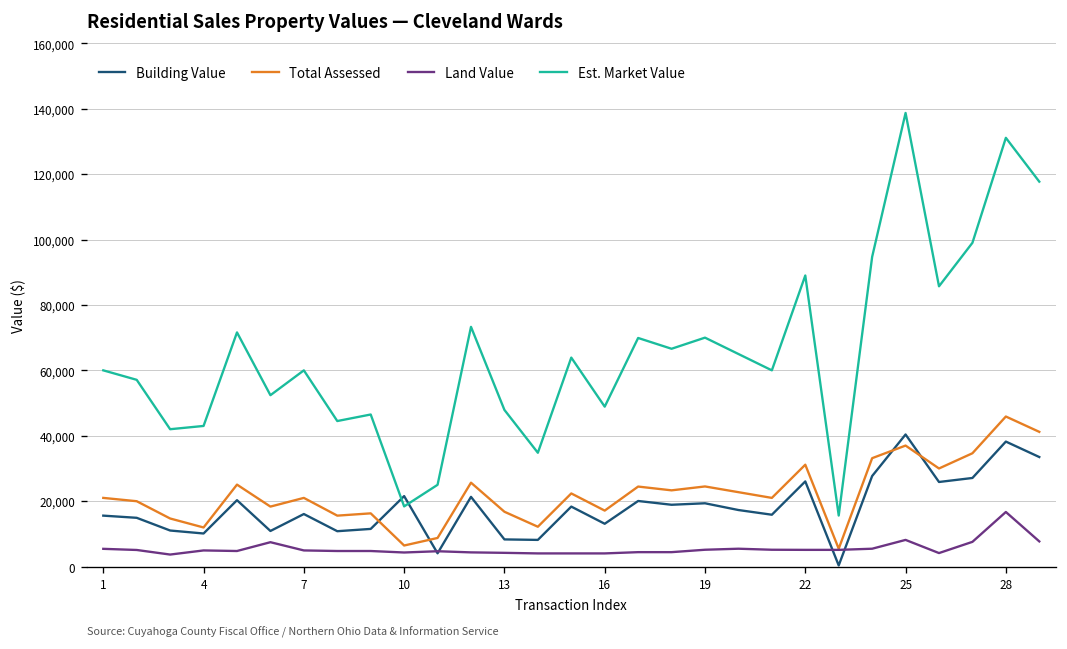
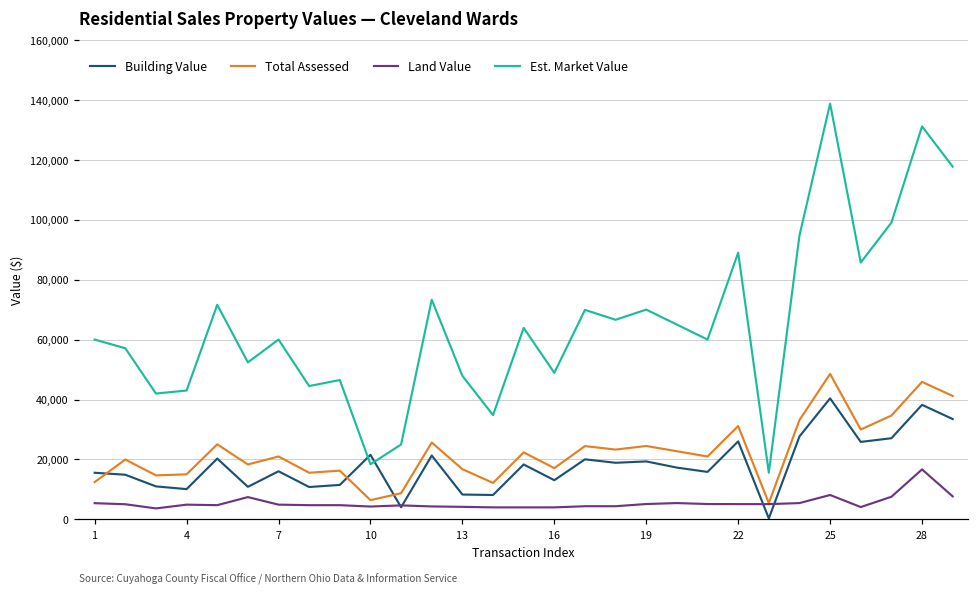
  {
    "Building Value": {
      "1": "16,000",
      "4": "10,000",
      "7": "16,000",
      "10": "22,000",
      "13": "8,000",
      "16": "13,000",
      "19": "19,000",
      "22": "26,000",
      "25": "40,000",
      "28": "38,000"
    },
    "Total Assessed": {
-     "1": "21,000",
-     "4": "12,000",
+     "1": "12,000",
+     "4": "15,000",
      "7": "21,000",
      "10": "6,000",
      "13": "17,000",
      "16": "17,000",
      "19": "25,000",
      "22": "31,000",
-     "25": "37,000",
+     "25": "49,000",
      "28": "46,000"
    },
    "Land Value": {
      "1": "5,000",
      "4": "5,000",
      "7": "5,000",
      "10": "4,000",
      "13": "4,000",
      "16": "4,000",
      "19": "5,000",
      "22": "5,000",
      "25": "8,000",
      "28": "17,000"
    },
    "Est. Market Value": {
      "1": "60,000",
      "4": "43,000",
      "7": "60,000",
      "10": "18,000",
      "13": "48,000",
      "16": "49,000",
      "19": "70,000",
      "22": "89,000",
      "25": "139,000",
      "28": "131,000"
    }
  }
